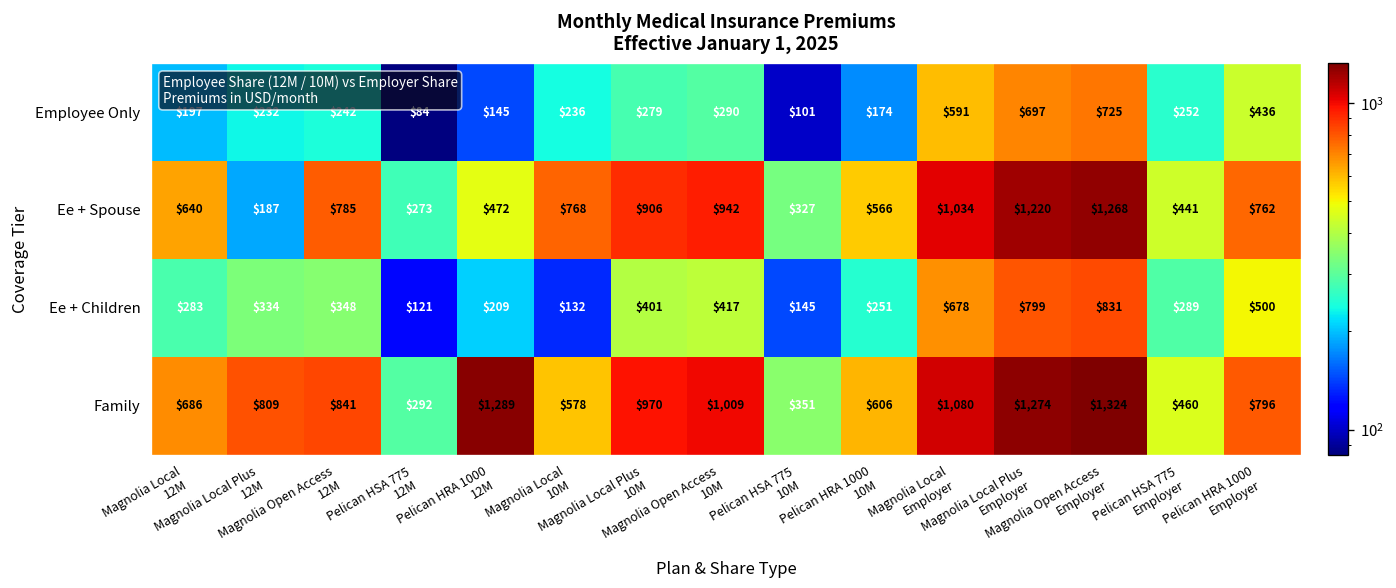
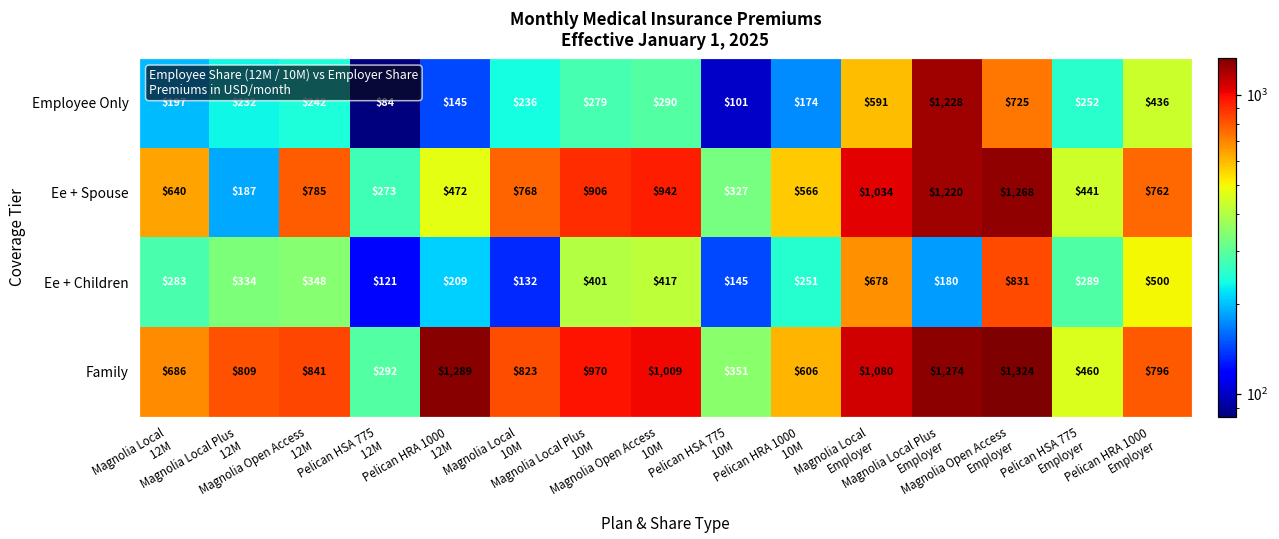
  {
    "Employee Only": {
      "Pelican HRA 1000 12M": "$145",
      "Magnolia Local 10M": "$236",
      "Magnolia Local Plus 10M": "$279",
      "Magnolia Open Access 10M": "$290",
      "Pelican HSA 775 10M": "$101",
      "Pelican HRA 1000 10M": "$174",
      "Magnolia Local Employer": "$591",
-     "Magnolia Local Plus Employer": "$697",
+     "Magnolia Local Plus Employer": "$1,228",
      "Magnolia Open Access Employer": "$725",
      "Pelican HSA 775 Employer": "$252",
      "Pelican HRA 1000 Employer": "$436"
    },
    "Ee + Spouse": {
      "Magnolia Local 12M": "$640",
      "Magnolia Local Plus 12M": "$187",
      "Magnolia Open Access 12M": "$785",
      "Pelican HSA 775 12M": "$273",
      "Pelican HRA 1000 12M": "$472",
      "Magnolia Local 10M": "$768",
      "Magnolia Local Plus 10M": "$906",
      "Magnolia Open Access 10M": "$942",
      "Pelican HSA 775 10M": "$327",
      "Pelican HRA 1000 10M": "$566",
      "Magnolia Local Employer": "$1,034",
      "Magnolia Local Plus Employer": "$1,220",
      "Magnolia Open Access Employer": "$1,268",
      "Pelican HSA 775 Employer": "$441",
      "Pelican HRA 1000 Employer": "$762"
    },
    "Ee + Children": {
      "Magnolia Local 12M": "$283",
      "Magnolia Local Plus 12M": "$334",
      "Magnolia Open Access 12M": "$348",
      "Pelican HSA 775 12M": "$121",
      "Pelican HRA 1000 12M": "$209",
      "Magnolia Local 10M": "$132",
      "Magnolia Local Plus 10M": "$401",
      "Magnolia Open Access 10M": "$417",
      "Pelican HSA 775 10M": "$145",
      "Pelican HRA 1000 10M": "$251",
      "Magnolia Local Employer": "$678",
-     "Magnolia Local Plus Employer": "$799",
+     "Magnolia Local Plus Employer": "$180",
      "Magnolia Open Access Employer": "$831",
      "Pelican HSA 775 Employer": "$289",
      "Pelican HRA 1000 Employer": "$500"
    },
    "Family": {
      "Magnolia Local 12M": "$686",
      "Magnolia Local Plus 12M": "$809",
      "Magnolia Open Access 12M": "$841",
      "Pelican HSA 775 12M": "$292",
      "Pelican HRA 1000 12M": "$1,289",
-     "Magnolia Local 10M": "$578",
+     "Magnolia Local 10M": "$823",
      "Magnolia Local Plus 10M": "$970",
      "Magnolia Open Access 10M": "$1,009",
      "Pelican HSA 775 10M": "$351",
      "Pelican HRA 1000 10M": "$606",
      "Magnolia Local Employer": "$1,080",
      "Magnolia Local Plus Employer": "$1,274",
      "Magnolia Open Access Employer": "$1,324",
      "Pelican HSA 775 Employer": "$460",
      "Pelican HRA 1000 Employer": "$796"
    }
  }
